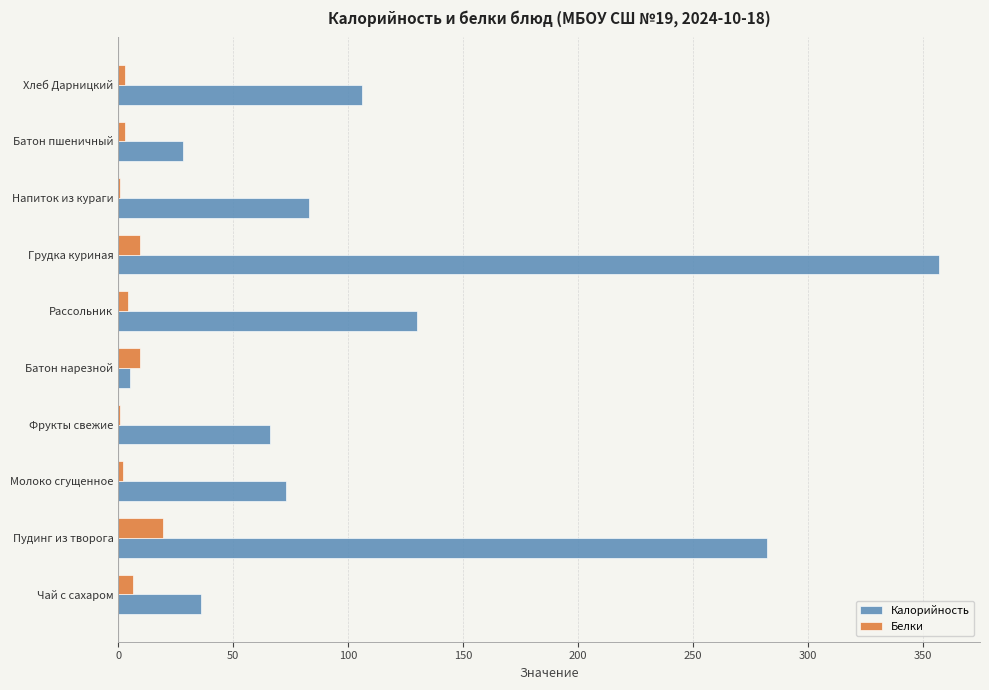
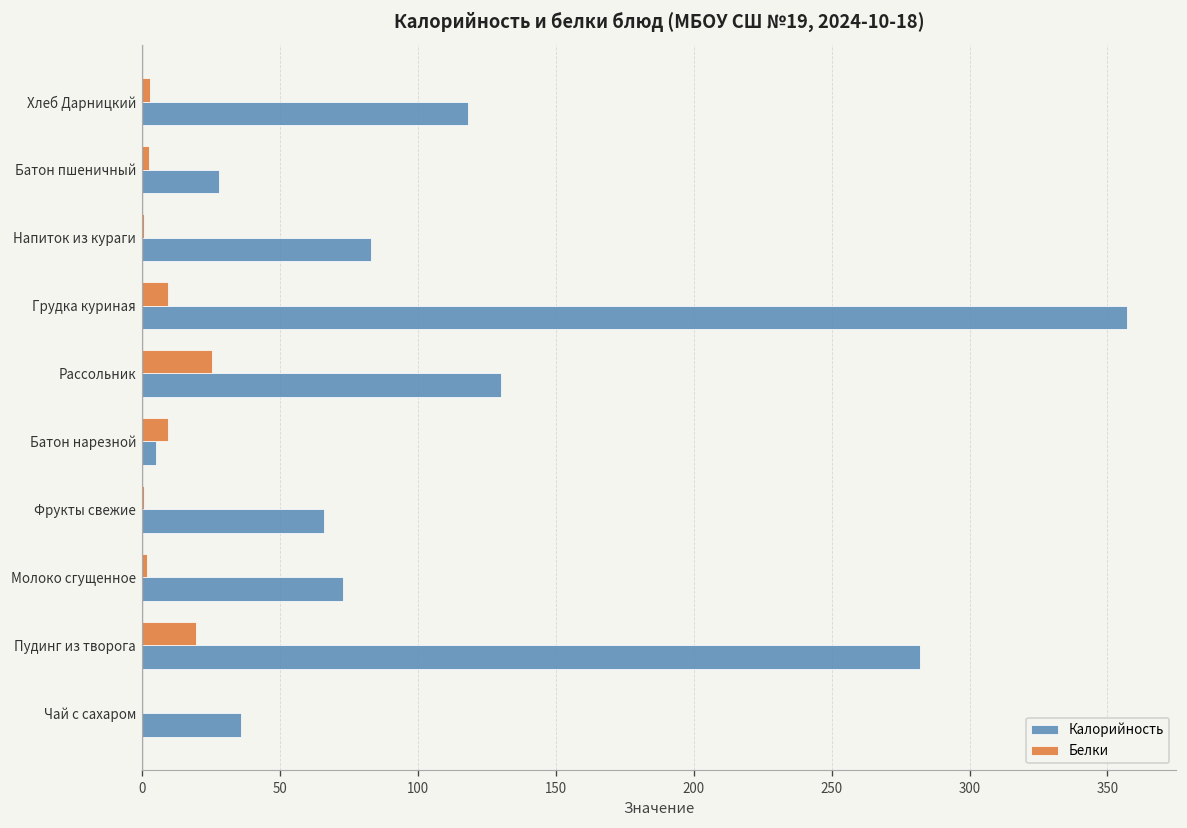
  {
    "Калорийность": {
-     "Хлеб Дарницкий": 106,
+     "Хлеб Дарницкий": 118,
      "Батон пшеничный": 28,
      "Напиток из кураги": 83,
      "Грудка куриная": 357,
      "Рассольник": 130,
      "Батон нарезной": 5,
      "Фрукты свежие": 66,
      "Молоко сгущенное": 73,
      "Пудинг из творога": 282,
      "Чай с сахаром": 36
    },
    "Белки": {
      "Хлеб Дарницкий": 3,
      "Батон пшеничный": 3,
      "Грудка куриная": 10,
-     "Рассольник": 4,
+     "Рассольник": 25,
      "Батон нарезной": 10,
      "Молоко сгущенное": 2,
      "Пудинг из творога": 20,
-     "Чай с сахаром": 6
+     "Чай с сахаром": 0
    }
  }
